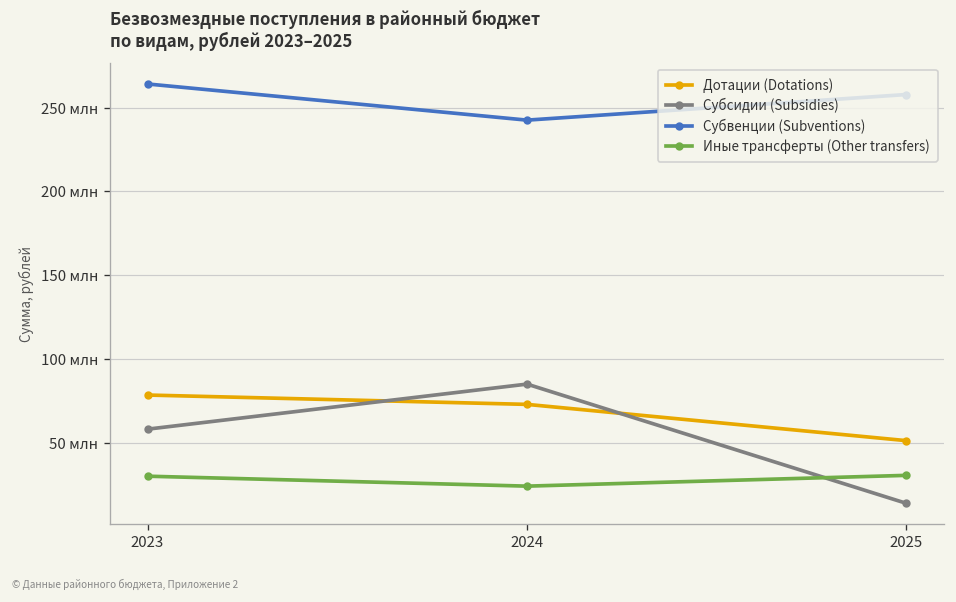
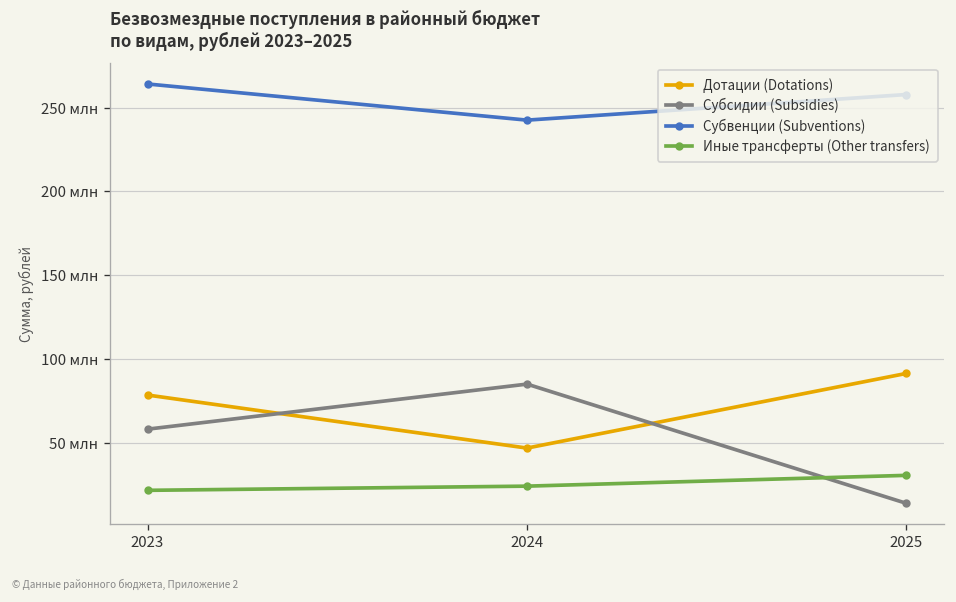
  {
    "Дотации (Dotations)": {
      "2023": "79 млн",
-     "2024": "73 млн",
-     "2025": "51 млн"
+     "2024": "47 млн",
+     "2025": "92 млн"
    },
    "Субсидии (Subsidies)": {
      "2023": "58 млн",
      "2024": "85 млн",
      "2025": "14 млн"
    },
    "Субвенции (Subventions)": {
      "2023": "264 млн",
      "2024": "243 млн"
    },
    "Иные трансферты (Other transfers)": {
-     "2023": "30 млн",
+     "2023": "22 млн",
      "2024": "24 млн",
      "2025": "31 млн"
    }
  }
